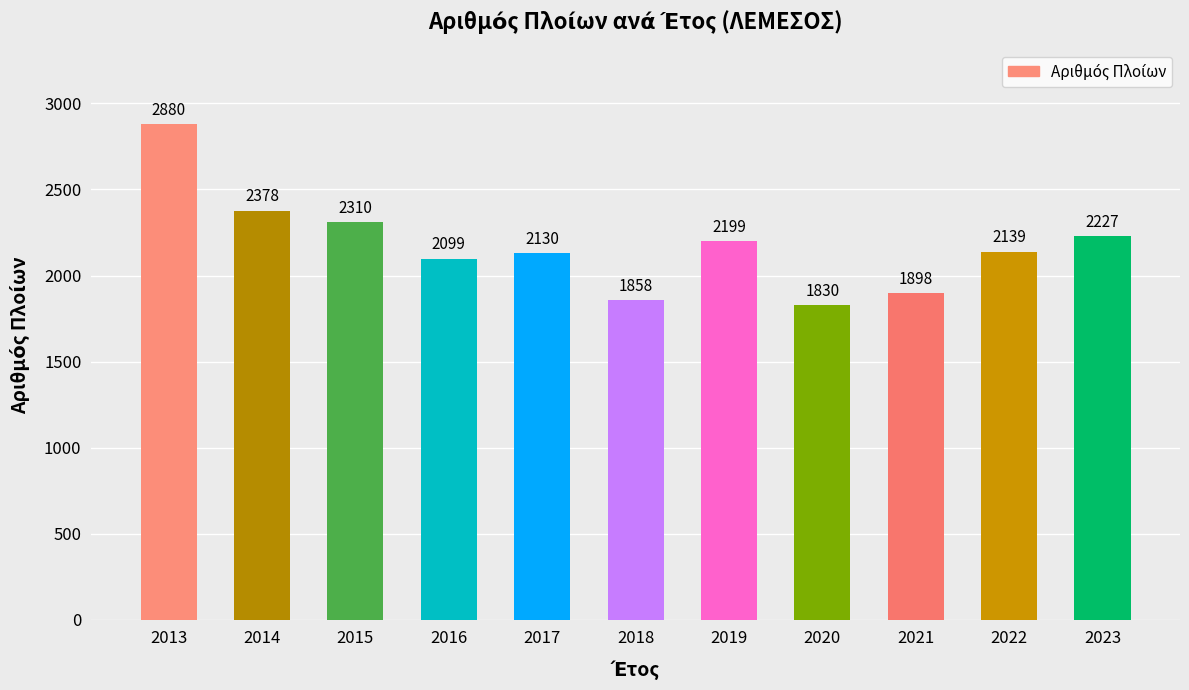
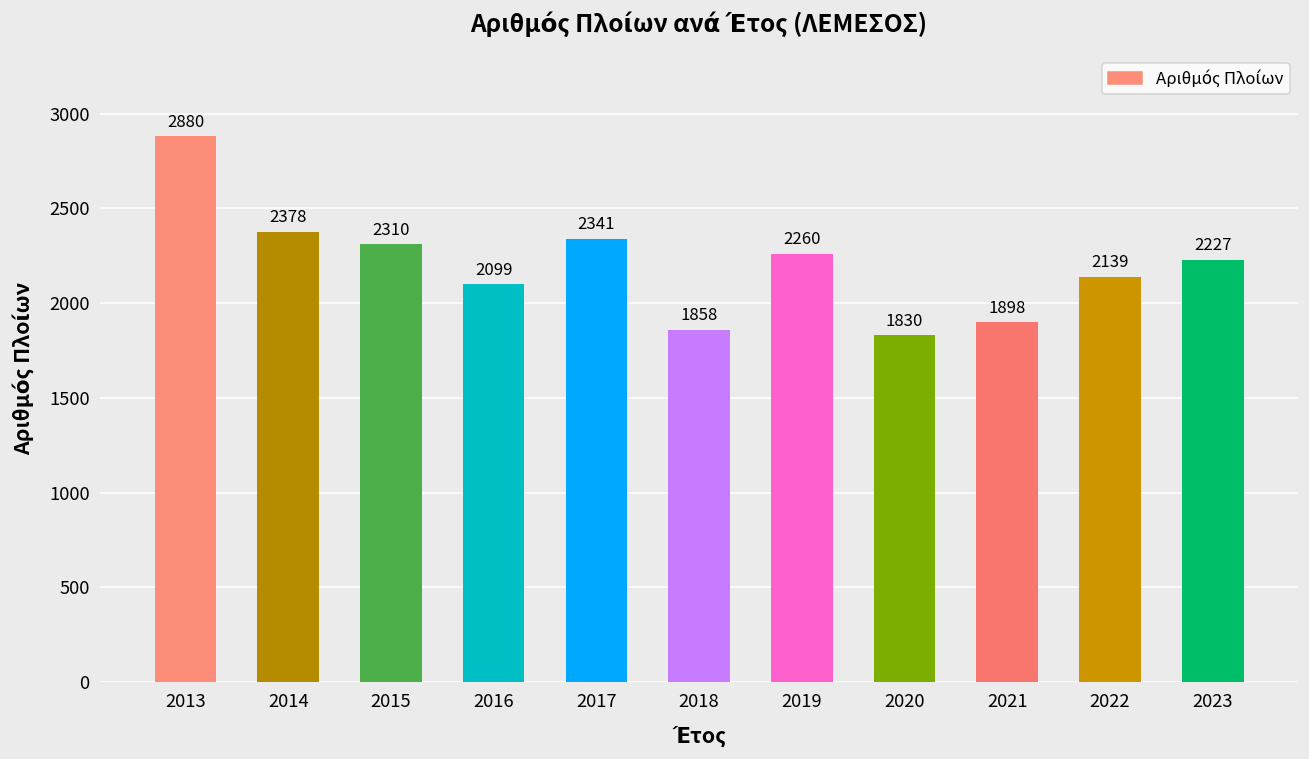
  {
    "2013": 2880,
    "2014": 2378,
    "2015": 2310,
    "2016": 2099,
-   "2017": 2130,
+   "2017": 2341,
    "2018": 1858,
-   "2019": 2199,
+   "2019": 2260,
    "2020": 1830,
    "2021": 1898,
    "2022": 2139,
    "2023": 2227
  }
